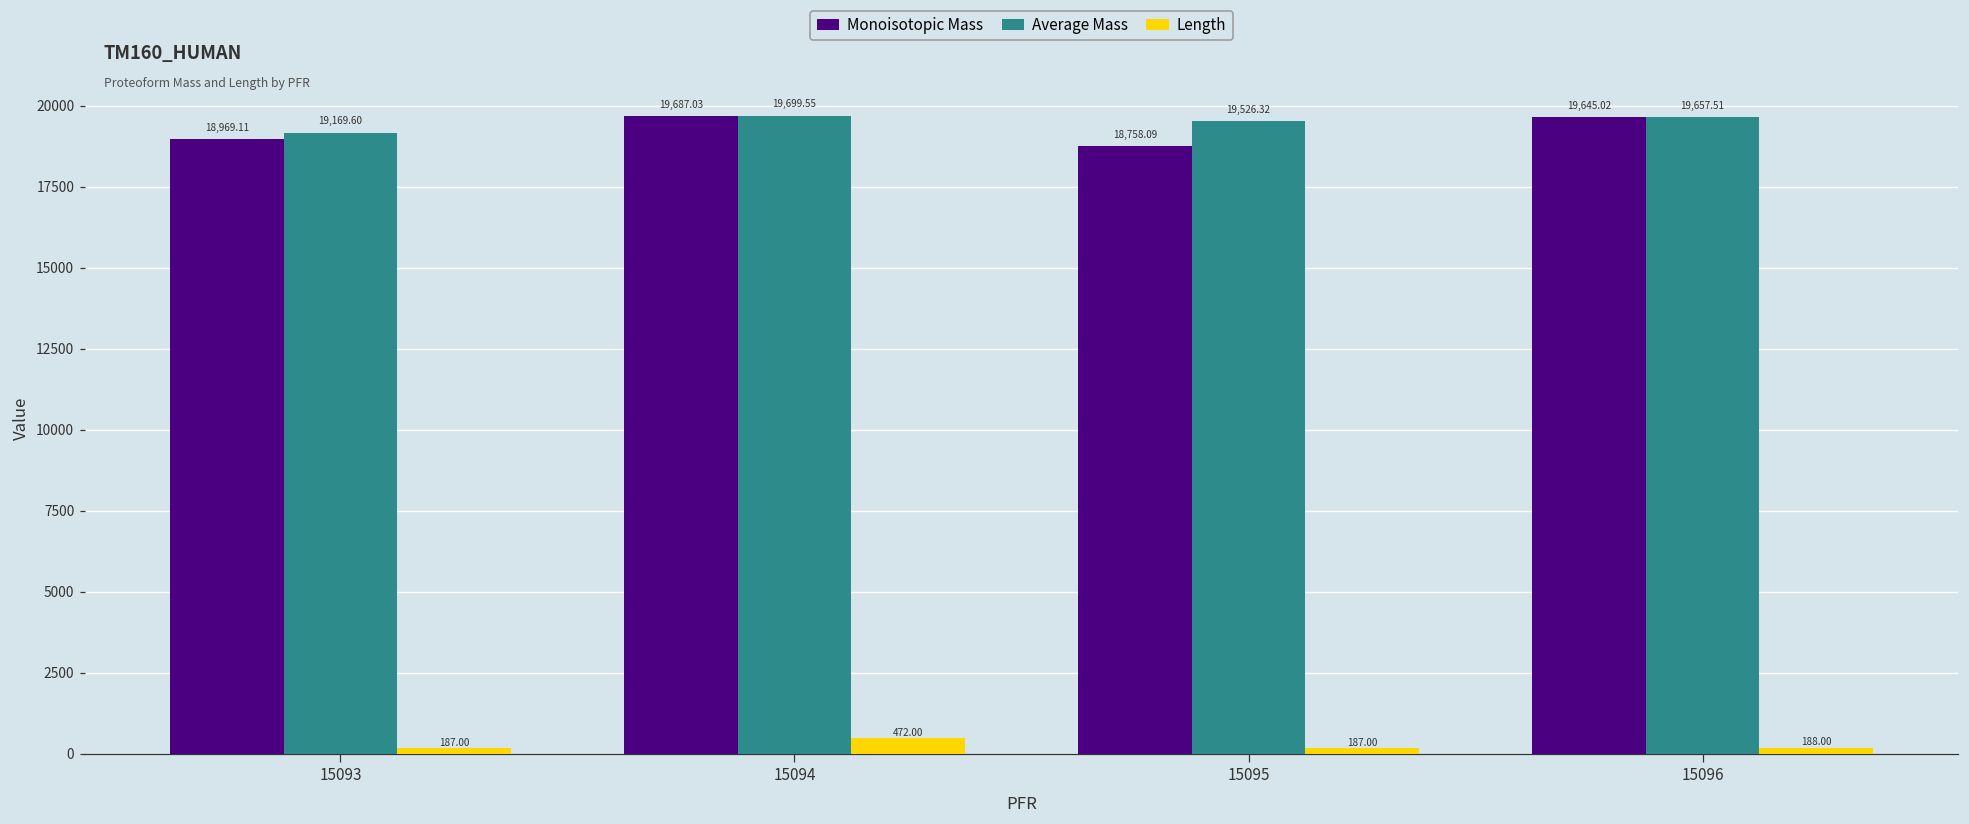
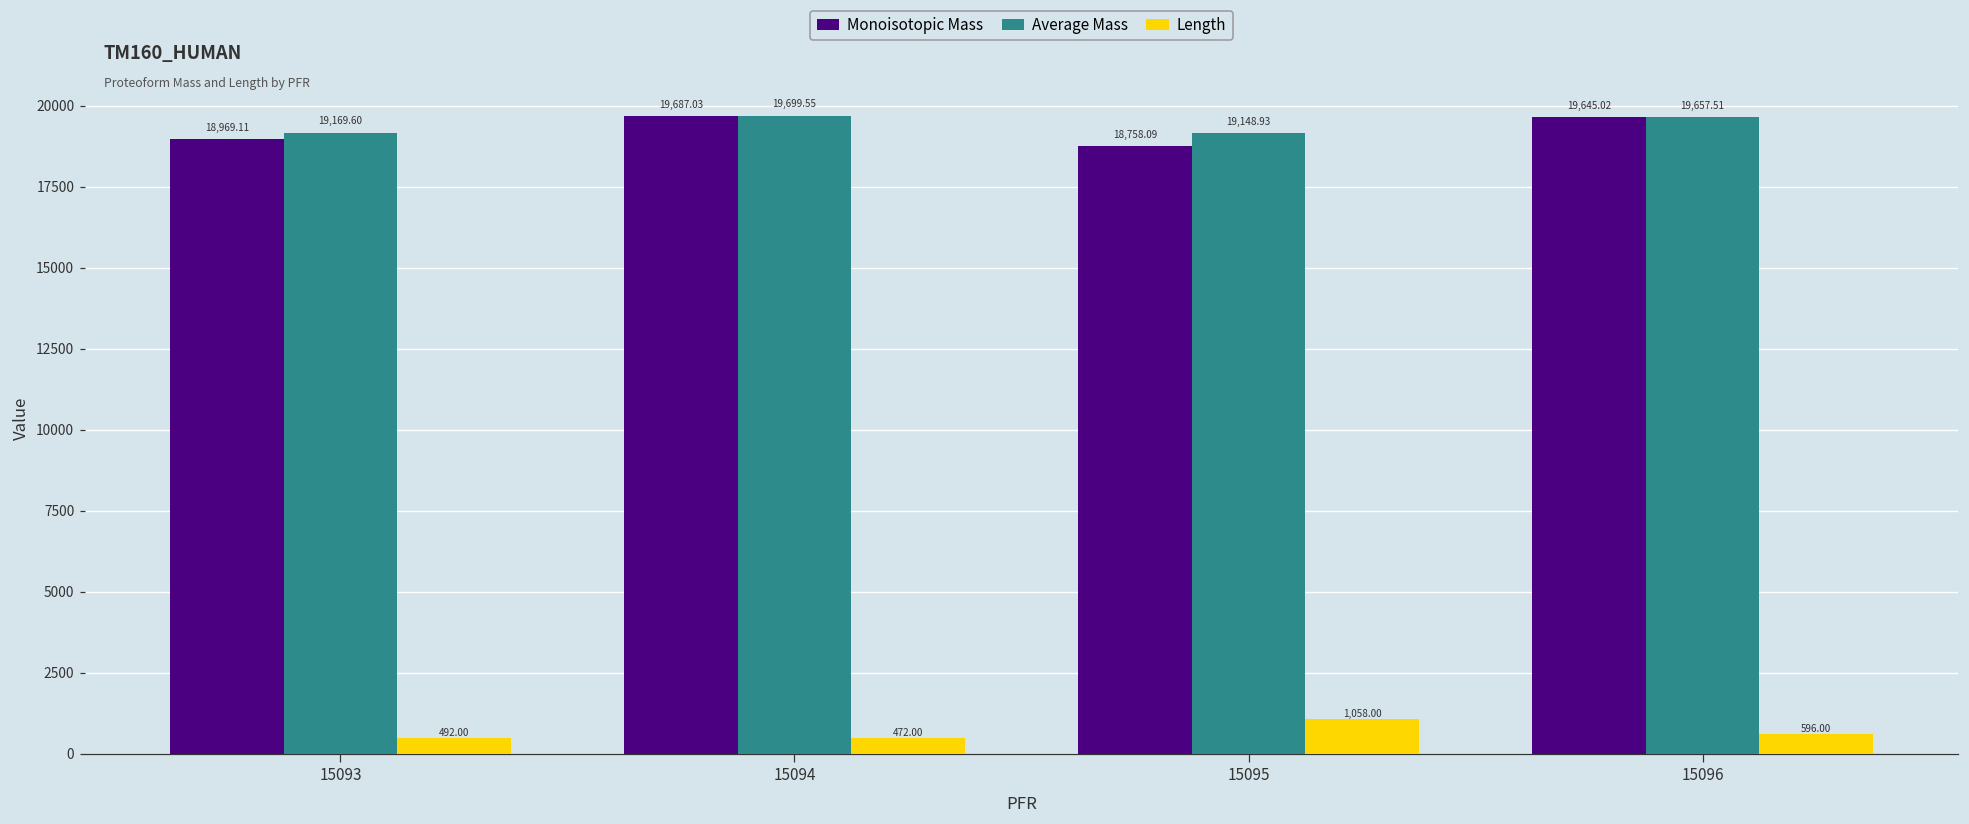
  {
    "Monoisotopic Mass": {
      "15093": "18,969.11",
      "15094": "19,687.03",
      "15095": "18,758.09",
      "15096": "19,645.02"
    },
    "Average Mass": {
      "15093": "19,169.60",
      "15094": "19,699.55",
-     "15095": "19,526.32",
+     "15095": "19,148.93",
      "15096": "19,657.51"
    },
    "Length": {
-     "15093": "187.00",
+     "15093": "492.00",
      "15094": "472.00",
-     "15095": "187.00",
-     "15096": "188.00"
+     "15095": "1,058.00",
+     "15096": "596.00"
    }
  }
